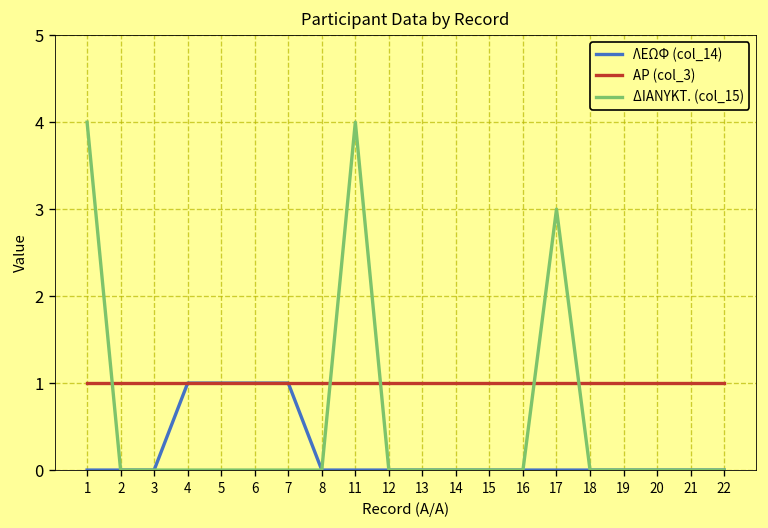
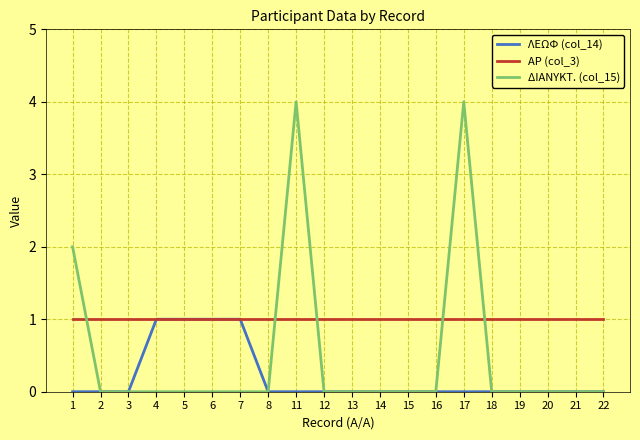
  {
    "ΛΕΩΦ (col_14)": {
      "1": 0,
      "11": 0,
      "17": 0
    },
    "ΑΡ (col_3)": {
      "1": 1,
      "2": 1,
      "3": 1,
      "8": 1,
      "11": 1,
      "12": 1,
      "13": 1,
      "14": 1,
      "15": 1,
      "16": 1,
      "17": 1,
      "18": 1,
      "19": 1,
      "20": 1,
      "21": 1,
      "22": 1
    },
    "ΔΙΑΝΥΚΤ. (col_15)": {
-     "1": 4,
+     "1": 2,
      "4": 0,
      "5": 0,
      "6": 0,
      "7": 0,
      "11": 4,
-     "17": 3
+     "17": 4
    }
  }
